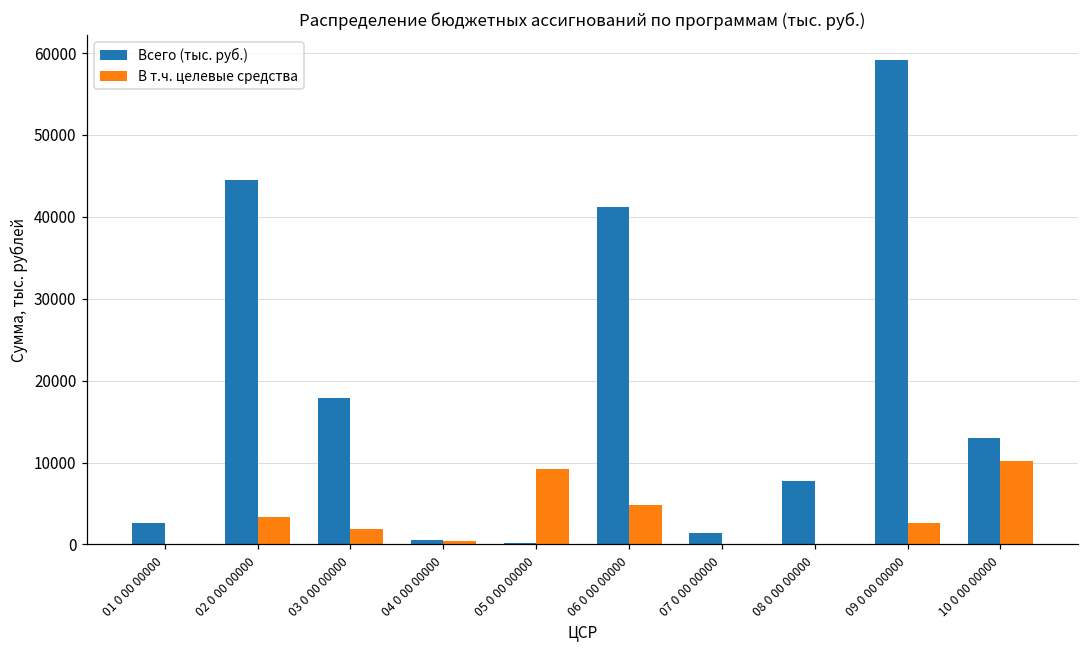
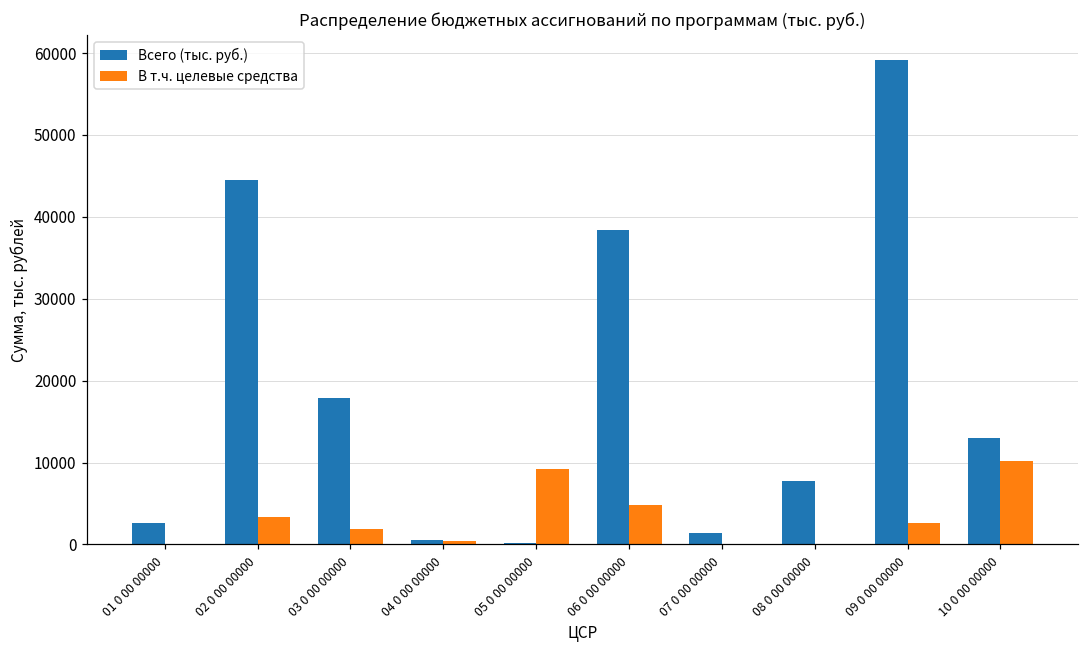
  {
    "Всего (тыс. руб.)": {
      "01 0 00 00000": 3000,
      "02 0 00 00000": 44000,
      "03 0 00 00000": 18000,
      "04 0 00 00000": 1000,
-     "06 0 00 00000": 41000,
+     "06 0 00 00000": 38000,
      "07 0 00 00000": 1000,
      "08 0 00 00000": 8000,
      "09 0 00 00000": 59000,
      "10 0 00 00000": 13000
    },
    "В т.ч. целевые средства": {
      "02 0 00 00000": 3000,
      "03 0 00 00000": 2000,
      "04 0 00 00000": 0,
      "05 0 00 00000": 9000,
      "06 0 00 00000": 5000,
      "07 0 00 00000": 0,
      "09 0 00 00000": 3000,
      "10 0 00 00000": 10000
    }
  }
